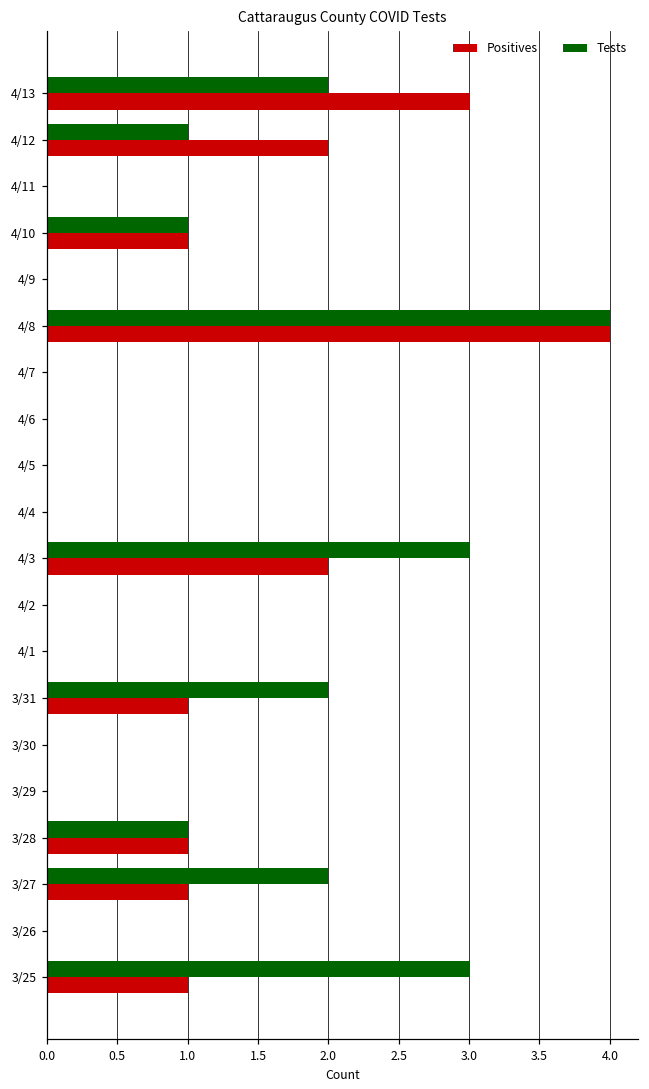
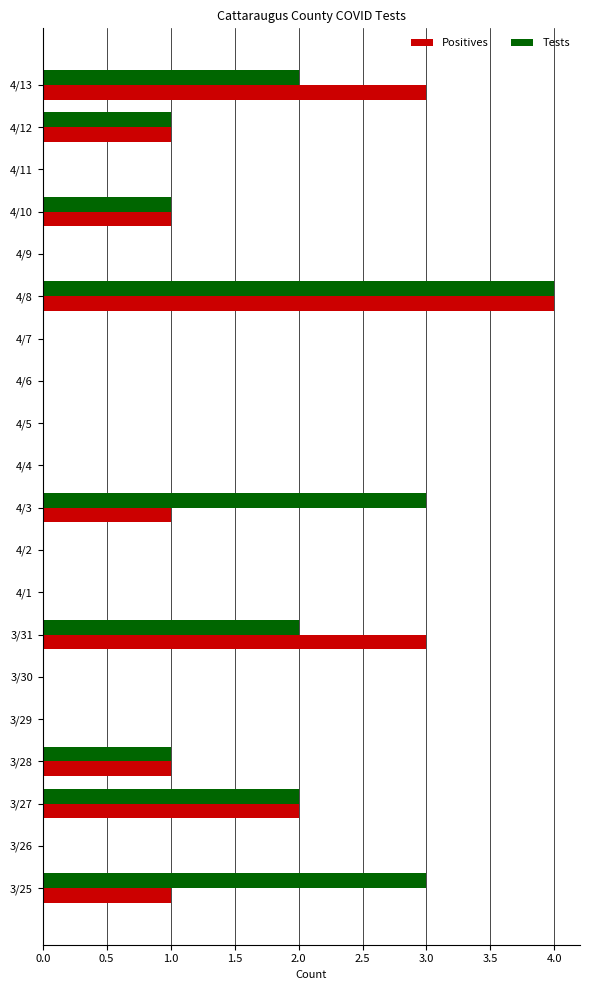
  {
    "Positives": {
      "4/13": 3,
-     "4/12": 2,
+     "4/12": 1,
      "4/11": 0,
      "4/10": 1,
      "4/9": 0,
      "4/8": 4,
      "4/7": 0,
      "4/6": 0,
      "4/5": 0,
      "4/4": 0,
-     "4/3": 2,
+     "4/3": 1,
      "4/2": 0,
      "4/1": 0,
-     "3/31": 1,
+     "3/31": 3,
      "3/30": 0,
      "3/29": 0,
      "3/28": 1,
-     "3/27": 1,
+     "3/27": 2,
      "3/26": 0,
      "3/25": 1
    },
    "Tests": {
      "4/13": 2,
      "4/12": 1,
      "4/11": 0,
      "4/10": 1,
      "4/9": 0,
      "4/8": 4,
      "4/7": 0,
      "4/6": 0,
      "4/5": 0,
      "4/4": 0,
      "4/3": 3,
      "4/2": 0,
      "4/1": 0,
      "3/31": 2,
      "3/30": 0,
      "3/29": 0,
      "3/28": 1,
      "3/27": 2,
      "3/26": 0,
      "3/25": 3
    }
  }
